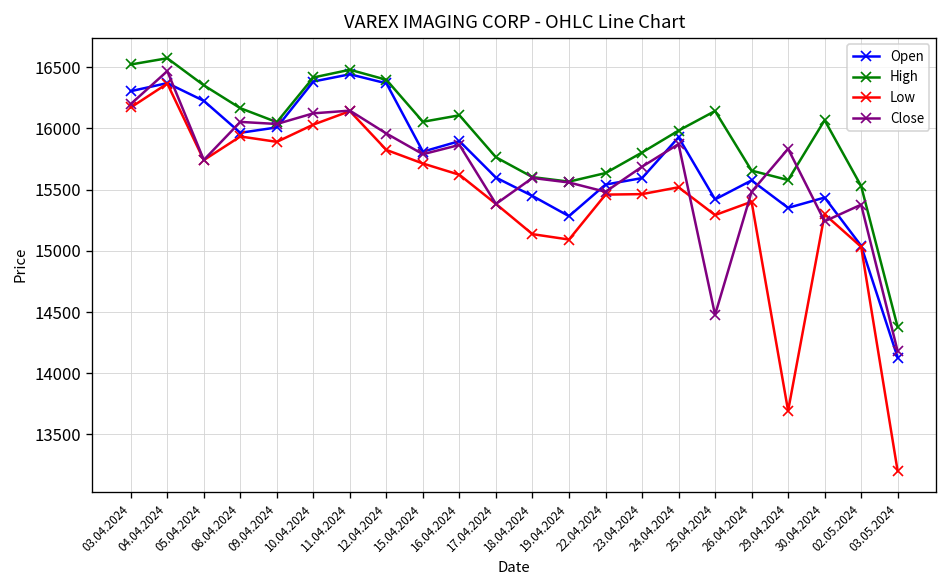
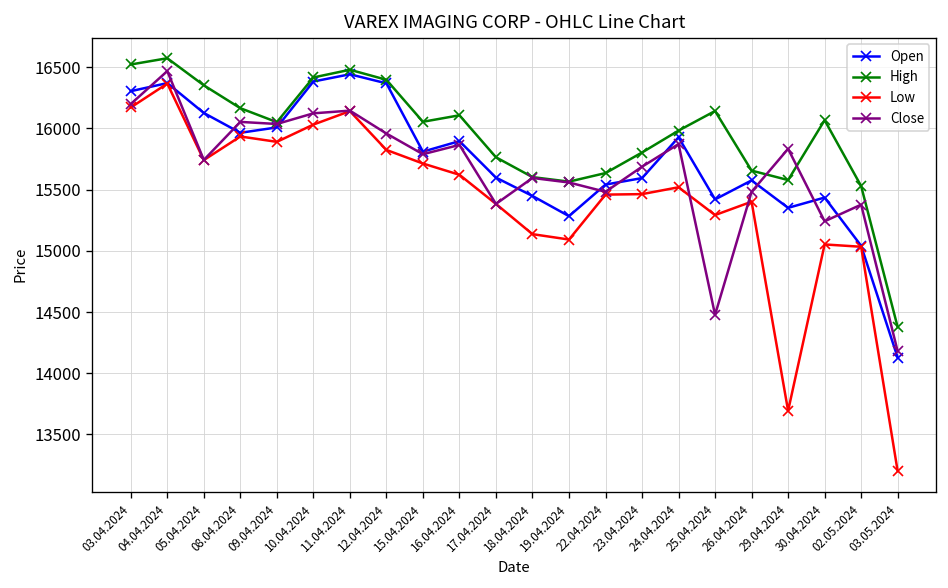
  {
    "Open": {
      "03.04.2024": 16300,
-     "05.04.2024": 16230,
+     "05.04.2024": 16130,
      "08.04.2024": 15960,
      "09.04.2024": 16010,
      "10.04.2024": 16380,
      "11.04.2024": 16440,
      "12.04.2024": 16370,
      "16.04.2024": 15900,
      "17.04.2024": 15600,
      "18.04.2024": 15450,
      "19.04.2024": 15280,
      "22.04.2024": 15540,
      "23.04.2024": 15590,
      "24.04.2024": 15930,
      "25.04.2024": 15420,
      "26.04.2024": 15580,
      "29.04.2024": 15350,
      "30.04.2024": 15440,
      "03.05.2024": 14130
    },
    "High": {
      "03.04.2024": 16520,
      "04.04.2024": 16570,
      "05.04.2024": 16350,
      "08.04.2024": 16170,
      "10.04.2024": 16420,
      "11.04.2024": 16480,
      "12.04.2024": 16400,
      "15.04.2024": 16050,
      "16.04.2024": 16110,
      "17.04.2024": 15760,
      "22.04.2024": 15640,
      "23.04.2024": 15800,
      "24.04.2024": 15980,
      "25.04.2024": 16140,
      "26.04.2024": 15660,
      "29.04.2024": 15580,
      "30.04.2024": 16070,
      "02.05.2024": 15530,
      "03.05.2024": 14380
    },
    "Low": {
      "03.04.2024": 16170,
      "08.04.2024": 15930,
      "09.04.2024": 15890,
      "10.04.2024": 16030,
      "12.04.2024": 15820,
      "15.04.2024": 15710,
      "16.04.2024": 15620,
      "18.04.2024": 15140,
      "19.04.2024": 15090,
      "23.04.2024": 15460,
      "24.04.2024": 15520,
      "25.04.2024": 15290,
      "26.04.2024": 15400,
      "29.04.2024": 13690,
-     "30.04.2024": 15300,
+     "30.04.2024": 15050,
      "03.05.2024": 13200
    },
    "Close": {
      "03.04.2024": 16200,
      "04.04.2024": 16470,
      "08.04.2024": 16050,
      "10.04.2024": 16120,
      "12.04.2024": 15960,
      "16.04.2024": 15870,
      "23.04.2024": 15690,
      "24.04.2024": 15870,
      "25.04.2024": 14480,
      "26.04.2024": 15480,
      "29.04.2024": 15830,
      "30.04.2024": 15240,
      "02.05.2024": 15380,
      "03.05.2024": 14180
    }
  }
